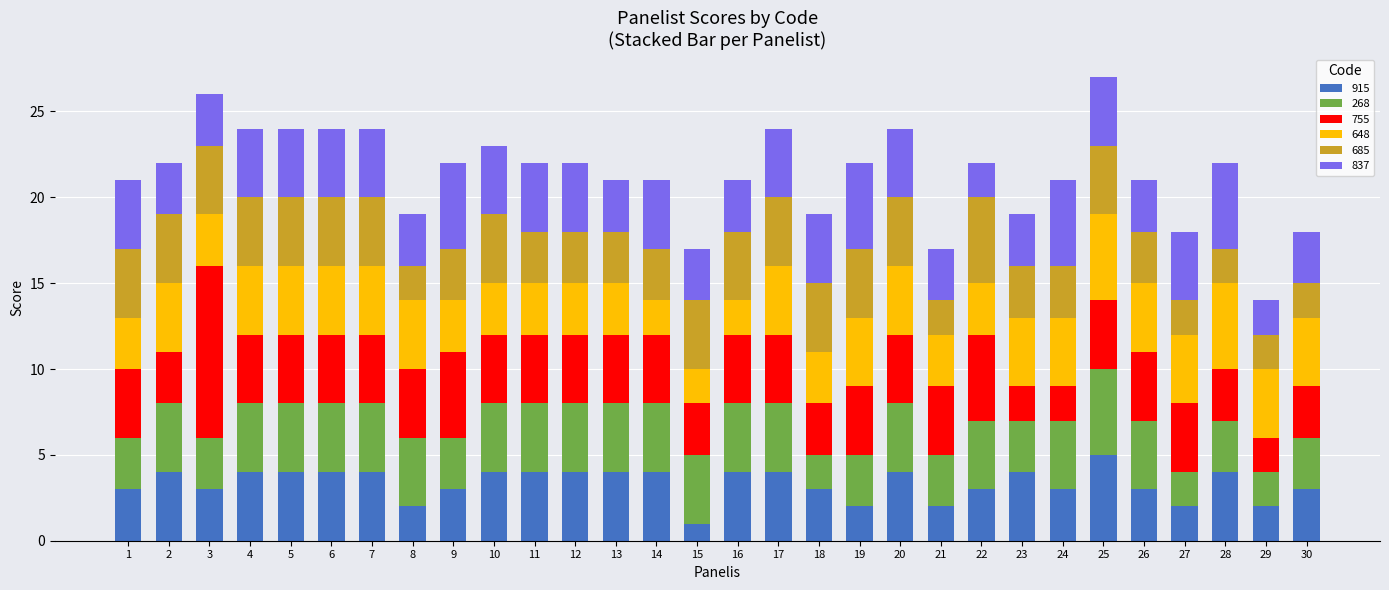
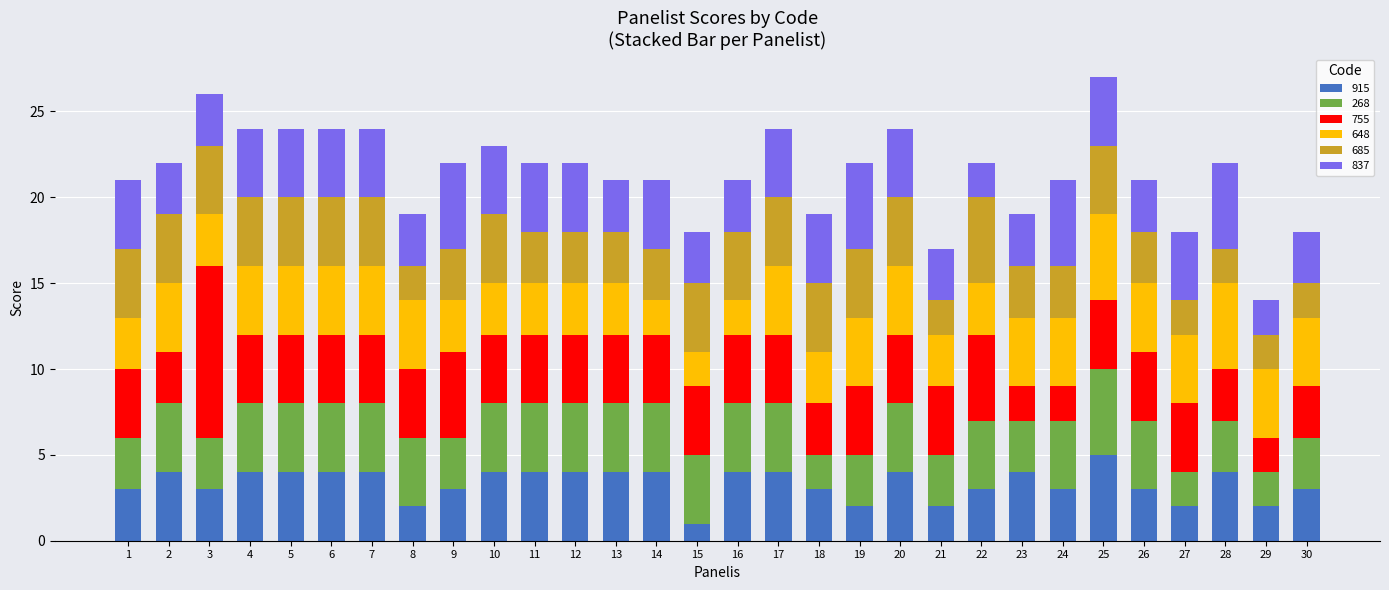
  {
    "915": {
      "1": 3,
      "2": 4,
      "3": 3,
      "4": 4,
      "5": 4,
      "6": 4,
      "7": 4,
      "8": 2,
      "9": 3,
      "10": 4,
      "11": 4,
      "12": 4,
      "13": 4,
      "14": 4,
      "15": 1,
      "16": 4,
      "17": 4,
      "18": 3,
      "19": 2,
      "20": 4,
      "21": 2,
      "22": 3,
      "23": 4,
      "24": 3,
      "25": 5,
      "26": 3,
      "27": 2,
      "28": 4,
      "29": 2,
      "30": 3
    },
    "268": {
      "1": 3,
      "2": 4,
      "3": 3,
      "4": 4,
      "5": 4,
      "6": 4,
      "7": 4,
      "8": 4,
      "9": 3,
      "10": 4,
      "11": 4,
      "12": 4,
      "13": 4,
      "14": 4,
      "15": 4,
      "16": 4,
      "17": 4,
      "18": 2,
      "19": 3,
      "20": 4,
      "21": 3,
      "22": 4,
      "23": 3,
      "24": 4,
      "25": 5,
      "26": 4,
      "27": 2,
      "28": 3,
      "29": 2,
      "30": 3
    },
    "755": {
      "1": 4,
      "2": 3,
      "3": 10,
      "4": 4,
      "5": 4,
      "6": 4,
      "7": 4,
      "8": 4,
      "9": 5,
      "10": 4,
      "11": 4,
      "12": 4,
      "13": 4,
      "14": 4,
-     "15": 3,
+     "15": 4,
      "16": 4,
      "17": 4,
      "18": 3,
      "19": 4,
      "20": 4,
      "21": 4,
      "22": 5,
      "23": 2,
      "24": 2,
      "25": 4,
      "26": 4,
      "27": 4,
      "28": 3,
      "29": 2,
      "30": 3
    },
    "648": {
      "1": 3,
      "2": 4,
      "3": 3,
      "4": 4,
      "5": 4,
      "6": 4,
      "7": 4,
      "8": 4,
      "9": 3,
      "10": 3,
      "11": 3,
      "12": 3,
      "13": 3,
      "14": 2,
      "15": 2,
      "16": 2,
      "17": 4,
      "18": 3,
      "19": 4,
      "20": 4,
      "21": 3,
      "22": 3,
      "23": 4,
      "24": 4,
      "25": 5,
      "26": 4,
      "27": 4,
      "28": 5,
      "29": 4,
      "30": 4
    },
    "685": {
      "1": 4,
      "2": 4,
      "3": 4,
      "4": 4,
      "5": 4,
      "6": 4,
      "7": 4,
      "8": 2,
      "9": 3,
      "10": 4,
      "11": 3,
      "12": 3,
      "13": 3,
      "14": 3,
      "15": 4,
      "16": 4,
      "17": 4,
      "18": 4,
      "19": 4,
      "20": 4,
      "21": 2,
      "22": 5,
      "23": 3,
      "24": 3,
      "25": 4,
      "26": 3,
      "27": 2,
      "28": 2,
      "29": 2,
      "30": 2
    },
    "837": {
      "1": 4,
      "2": 3,
      "3": 3,
      "4": 4,
      "5": 4,
      "6": 4,
      "7": 4,
      "8": 3,
      "9": 5,
      "10": 4,
      "11": 4,
      "12": 4,
      "13": 3,
      "14": 4,
      "15": 3,
      "16": 3,
      "17": 4,
      "18": 4,
      "19": 5,
      "20": 4,
      "21": 3,
      "22": 2,
      "23": 3,
      "24": 5,
      "25": 4,
      "26": 3,
      "27": 4,
      "28": 5,
      "29": 2,
      "30": 3
    }
  }
